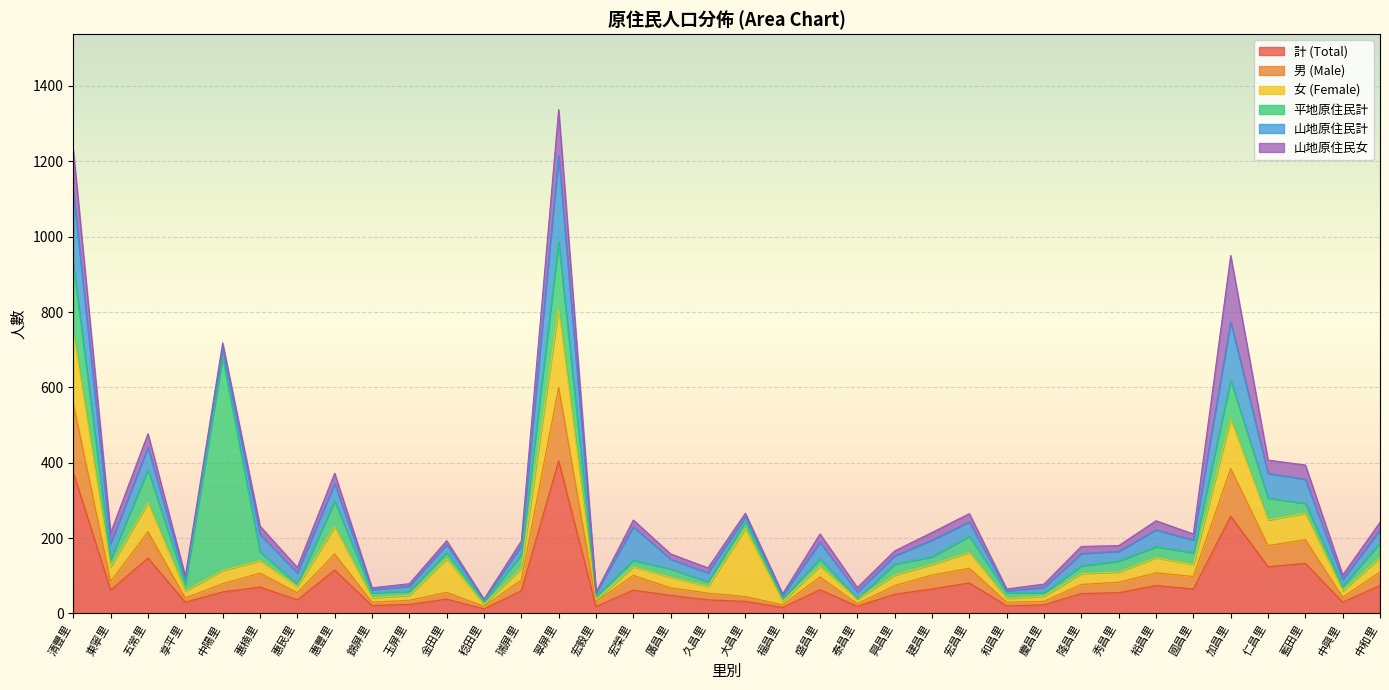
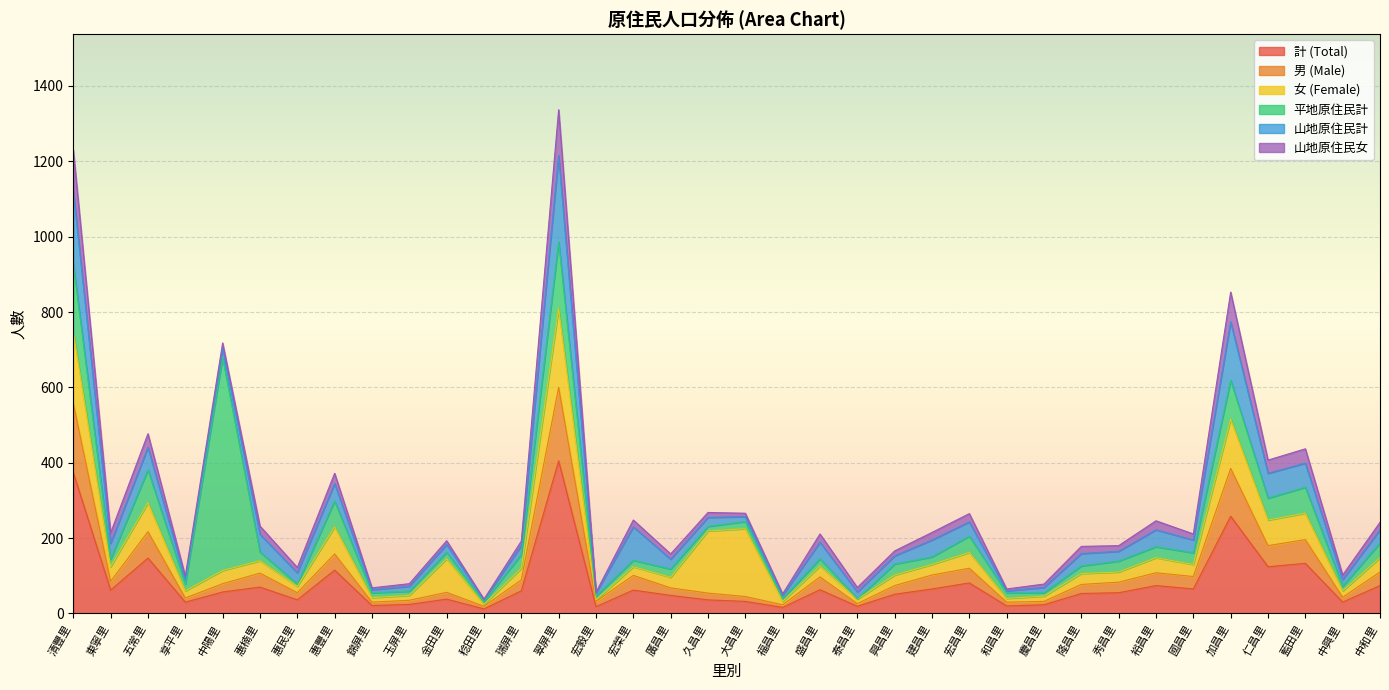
  {
    "女 (Female)": {
      "清豐里": 190,
      "東寧里": 40,
      "五常里": 80,
      "享平里": 20,
      "中陽里": 40,
      "惠楠里": 30,
      "惠豐里": 70,
      "錦屏里": 10,
      "玉屏里": 10,
      "金田里": 90,
      "瑞屏里": 30,
      "翠屏里": 210,
      "宏榮里": 20,
      "廣昌里": 30,
-     "久昌里": 20,
+     "久昌里": 170,
      "大昌里": 180,
      "福昌里": 10,
      "盛昌里": 30,
      "興昌里": 30,
      "建昌里": 30,
      "宏昌里": 40,
      "和昌里": 10,
      "慶昌里": 10,
      "隆昌里": 30,
      "秀昌里": 30,
      "裕昌里": 40,
      "國昌里": 30,
      "加昌里": 130,
      "仁昌里": 70,
      "藍田里": 70,
      "中興里": 20,
      "中和里": 40
    },
    "平地原住民計": {
      "清豐里": 180,
      "東寧里": 20,
      "五常里": 90,
      "享平里": 20,
      "中陽里": 570,
      "惠楠里": 20,
      "惠豐里": 70,
      "錦屏里": 10,
      "玉屏里": 10,
      "金田里": 20,
      "瑞屏里": 40,
      "翠屏里": 180,
      "宏毅里": 10,
      "宏榮里": 20,
      "廣昌里": 20,
      "久昌里": 10,
      "大昌里": 20,
      "福昌里": 10,
      "盛昌里": 20,
      "興昌里": 30,
      "建昌里": 20,
      "宏昌里": 40,
      "慶昌里": 10,
      "隆昌里": 20,
      "秀昌里": 30,
      "裕昌里": 30,
      "國昌里": 30,
      "加昌里": 100,
      "仁昌里": 60,
-     "藍田里": 30,
+     "藍田里": 70,
      "中興里": 10,
      "中和里": 40
    },
    "山地原住民計": {
      "清豐里": 190,
      "東寧里": 40,
      "五常里": 60,
      "享平里": 10,
      "中陽里": 30,
      "惠楠里": 50,
      "惠民里": 30,
      "惠豐里": 50,
      "玉屏里": 10,
      "金田里": 20,
      "瑞屏里": 20,
      "翠屏里": 230,
      "宏榮里": 90,
      "廣昌里": 30,
      "久昌里": 20,
      "大昌里": 10,
      "盛昌里": 40,
      "泰昌里": 20,
      "興昌里": 20,
      "建昌里": 50,
      "宏昌里": 40,
      "慶昌里": 10,
      "隆昌里": 30,
      "秀昌里": 30,
      "裕昌里": 50,
      "國昌里": 30,
      "加昌里": 160,
      "仁昌里": 70,
      "藍田里": 60,
      "中興里": 20,
      "中和里": 40
    },
    "山地原住民女": {
      "清豐里": 110,
      "東寧里": 30,
      "五常里": 40,
      "享平里": 10,
      "中陽里": 10,
      "惠楠里": 20,
      "惠民里": 10,
      "惠豐里": 30,
      "玉屏里": 10,
      "金田里": 10,
      "瑞屏里": 10,
      "翠屏里": 120,
      "宏榮里": 20,
      "廣昌里": 10,
      "久昌里": 10,
      "大昌里": 10,
      "盛昌里": 20,
      "泰昌里": 10,
      "興昌里": 10,
      "建昌里": 20,
      "宏昌里": 20,
      "慶昌里": 10,
      "隆昌里": 20,
      "秀昌里": 20,
      "裕昌里": 20,
      "國昌里": 20,
-     "加昌里": 180,
+     "加昌里": 80,
      "仁昌里": 40,
      "藍田里": 40,
      "中興里": 10,
      "中和里": 20
    }
  }
